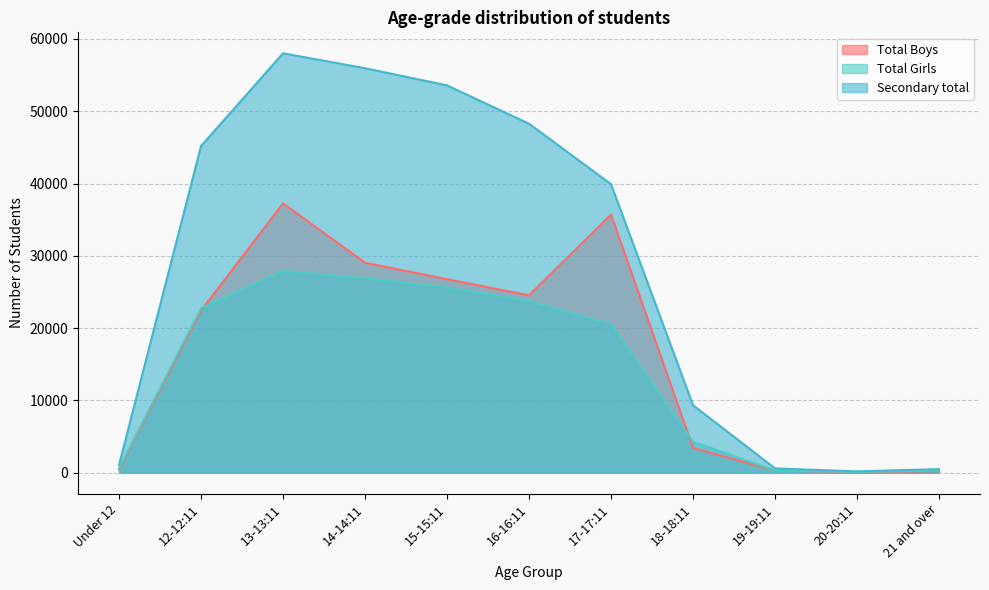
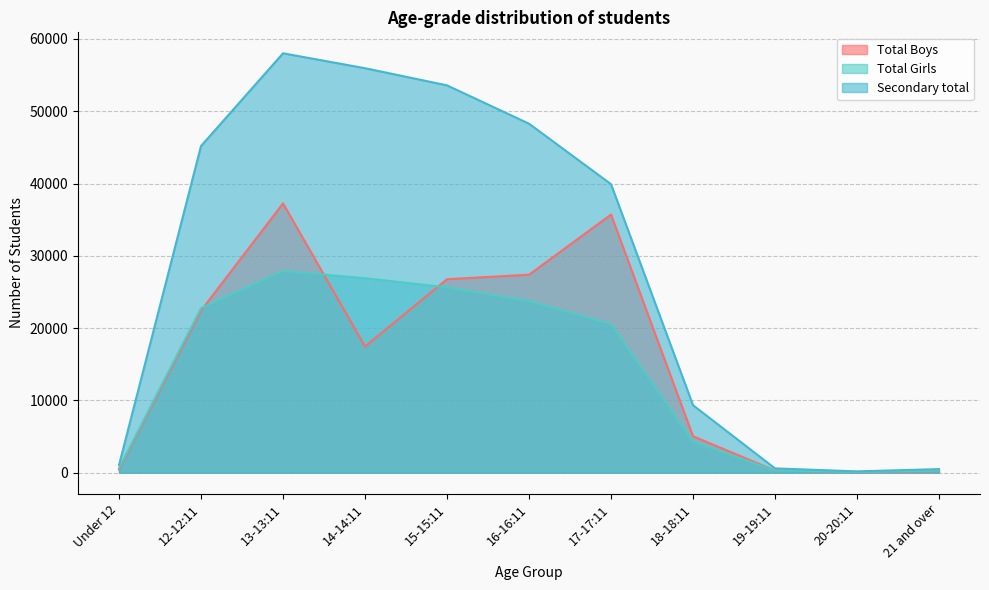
  {
    "Total Boys": {
      "13-13:11": 37000,
-     "14-14:11": 29000,
+     "14-14:11": 17000,
      "15-15:11": 27000,
-     "16-16:11": 25000,
+     "16-16:11": 27000,
      "17-17:11": 36000,
-     "18-18:11": 3000
+     "18-18:11": 5000
    }
  }
